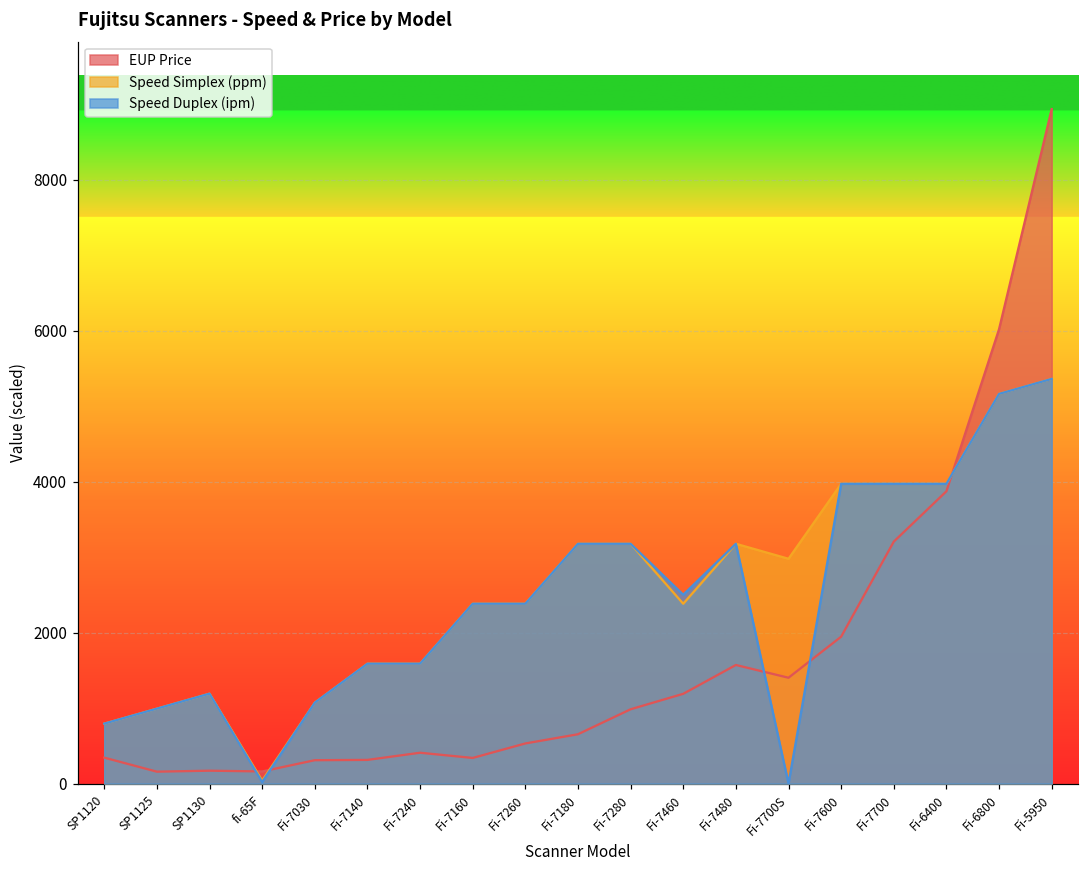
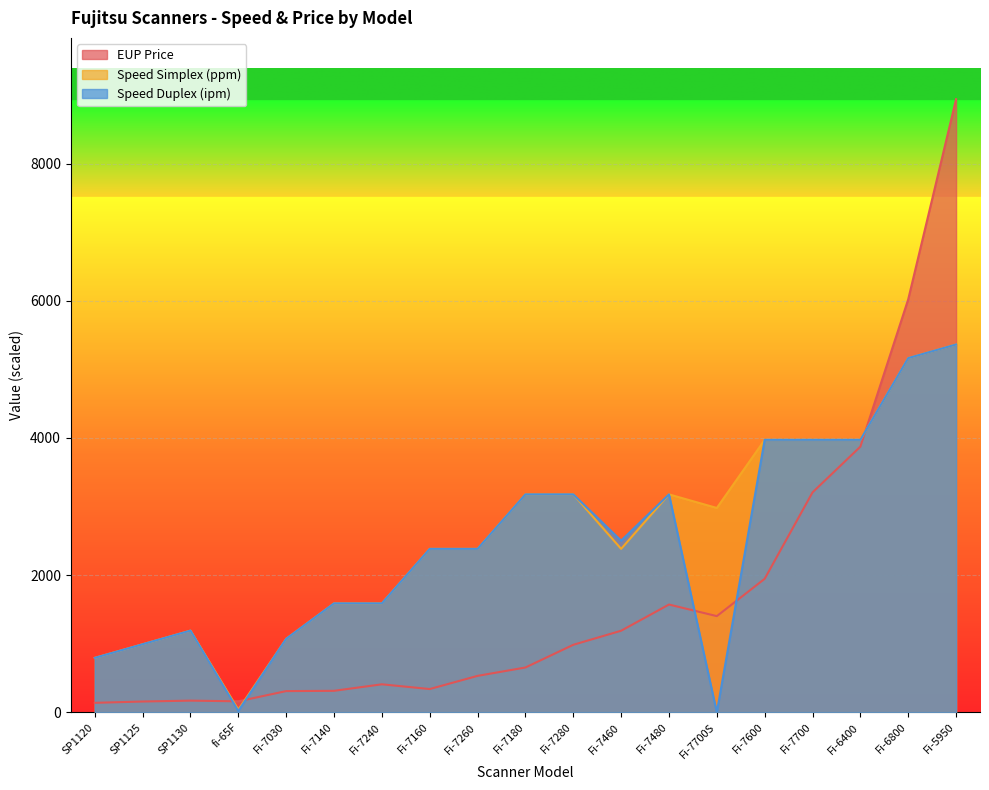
  {
    "EUP Price": {
-     "SP1120": 300,
+     "SP1120": 100,
      "SP1125": 200,
      "SP1130": 200,
      "fi-65F": 200,
      "Fi-7030": 300,
      "Fi-7140": 300,
      "Fi-7240": 400,
      "Fi-7160": 300,
      "Fi-7260": 500,
      "Fi-7180": 700,
      "Fi-7280": 1000,
      "Fi-7460": 1200,
      "Fi-7480": 1600,
      "Fi-7700S": 1400,
      "Fi-7600": 1900,
      "Fi-7700": 3200,
      "Fi-6400": 3900,
      "Fi-6800": 6000,
      "Fi-5950": 8900
    },
    "Speed Simplex (ppm)": {
      "Fi-7460": 2400,
      "Fi-7700S": 3000
    },
    "Speed Duplex (ipm)": {
      "Fi-7460": 2500,
      "Fi-7700S": 0
    }
  }
